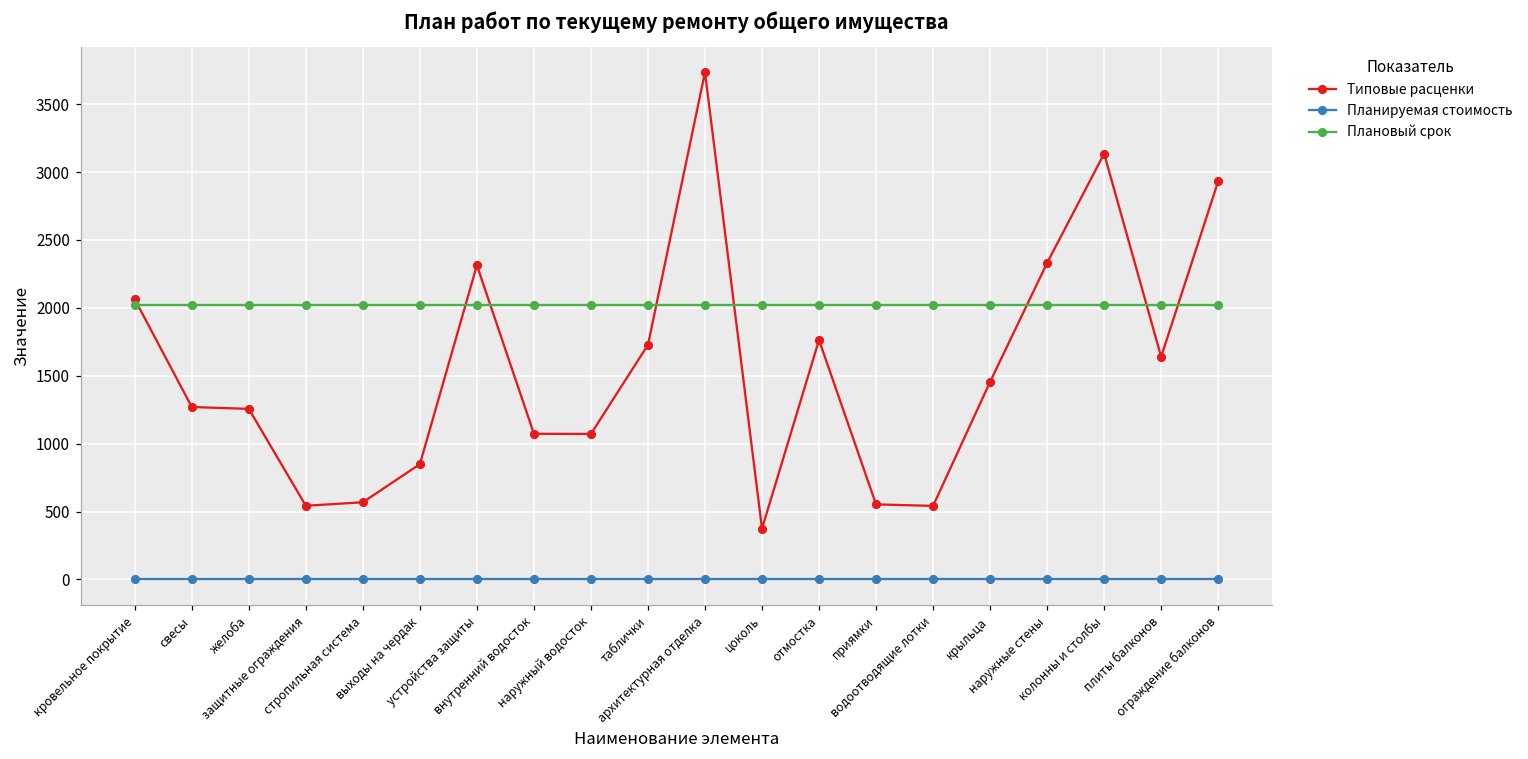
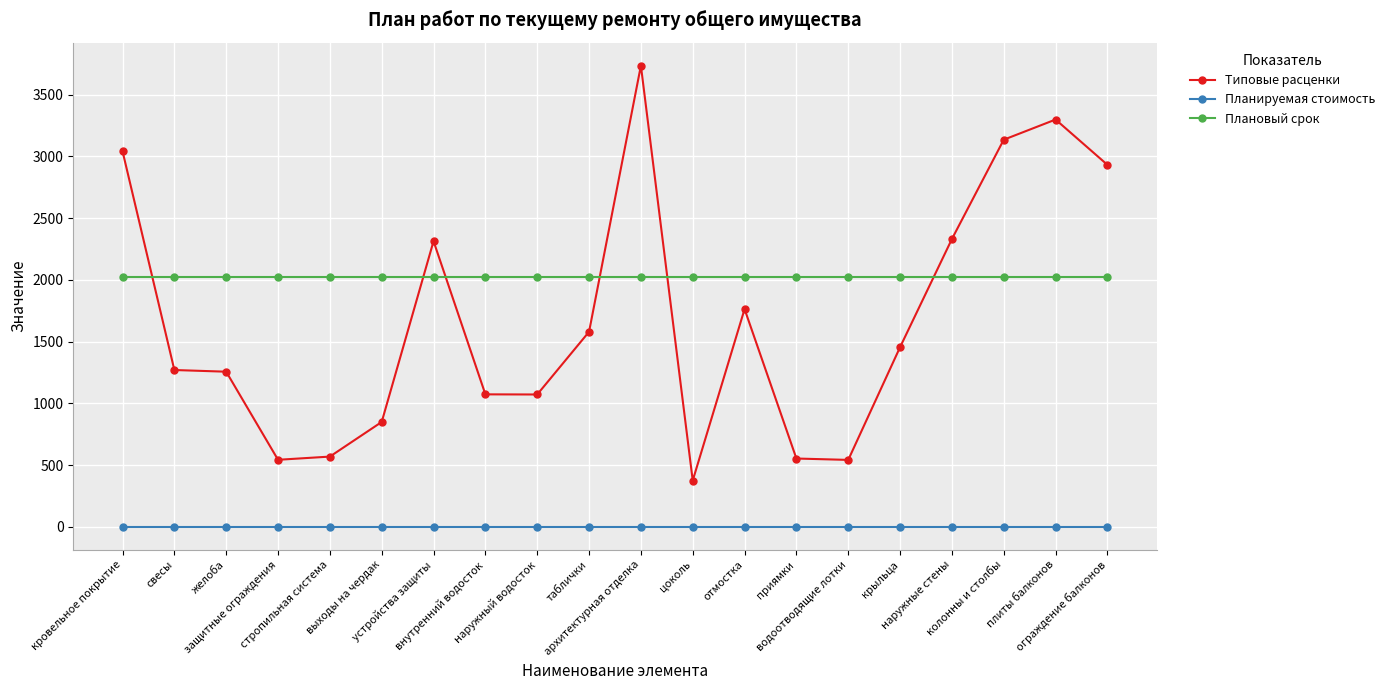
  {
    "Типовые расценки": {
-     "кровельное покрытие": 2060,
+     "кровельное покрытие": 3040,
      "свесы": 1270,
      "желоба": 1260,
      "защитные ограждения": 540,
      "стропильная система": 570,
      "выходы на чердак": 850,
      "устройства защиты": 2310,
      "внутренний водосток": 1070,
      "наружный водосток": 1070,
-     "таблички": 1730,
+     "таблички": 1580,
      "архитектурная отделка": 3740,
      "цоколь": 370,
      "отмостка": 1760,
      "приямки": 550,
      "водоотводящие лотки": 540,
      "крыльца": 1450,
      "наружные стены": 2330,
      "колонны и столбы": 3140,
-     "плиты балконов": 1640,
+     "плиты балконов": 3300,
      "ограждение балконов": 2930
    },
    "Планируемая стоимость": {
      "кровельное покрытие": 0,
      "свесы": 0,
      "желоба": 0,
      "защитные ограждения": 0,
      "стропильная система": 0,
      "выходы на чердак": 0,
      "устройства защиты": 0,
      "внутренний водосток": 0,
      "наружный водосток": 0,
      "таблички": 0,
      "архитектурная отделка": 0,
      "цоколь": 0,
      "отмостка": 0,
      "приямки": 0,
      "водоотводящие лотки": 0,
      "крыльца": 0,
      "наружные стены": 0,
      "колонны и столбы": 0,
      "плиты балконов": 0,
      "ограждение балконов": 0
    },
    "Плановый срок": {
      "кровельное покрытие": 2020,
      "свесы": 2020,
      "желоба": 2020,
      "защитные ограждения": 2020,
      "стропильная система": 2020,
      "выходы на чердак": 2020,
      "устройства защиты": 2020,
      "внутренний водосток": 2020,
      "наружный водосток": 2020,
      "таблички": 2020,
      "архитектурная отделка": 2020,
      "цоколь": 2020,
      "отмостка": 2020,
      "приямки": 2020,
      "водоотводящие лотки": 2020,
      "крыльца": 2020,
      "наружные стены": 2020,
      "колонны и столбы": 2020,
      "плиты балконов": 2020,
      "ограждение балконов": 2020
    }
  }
